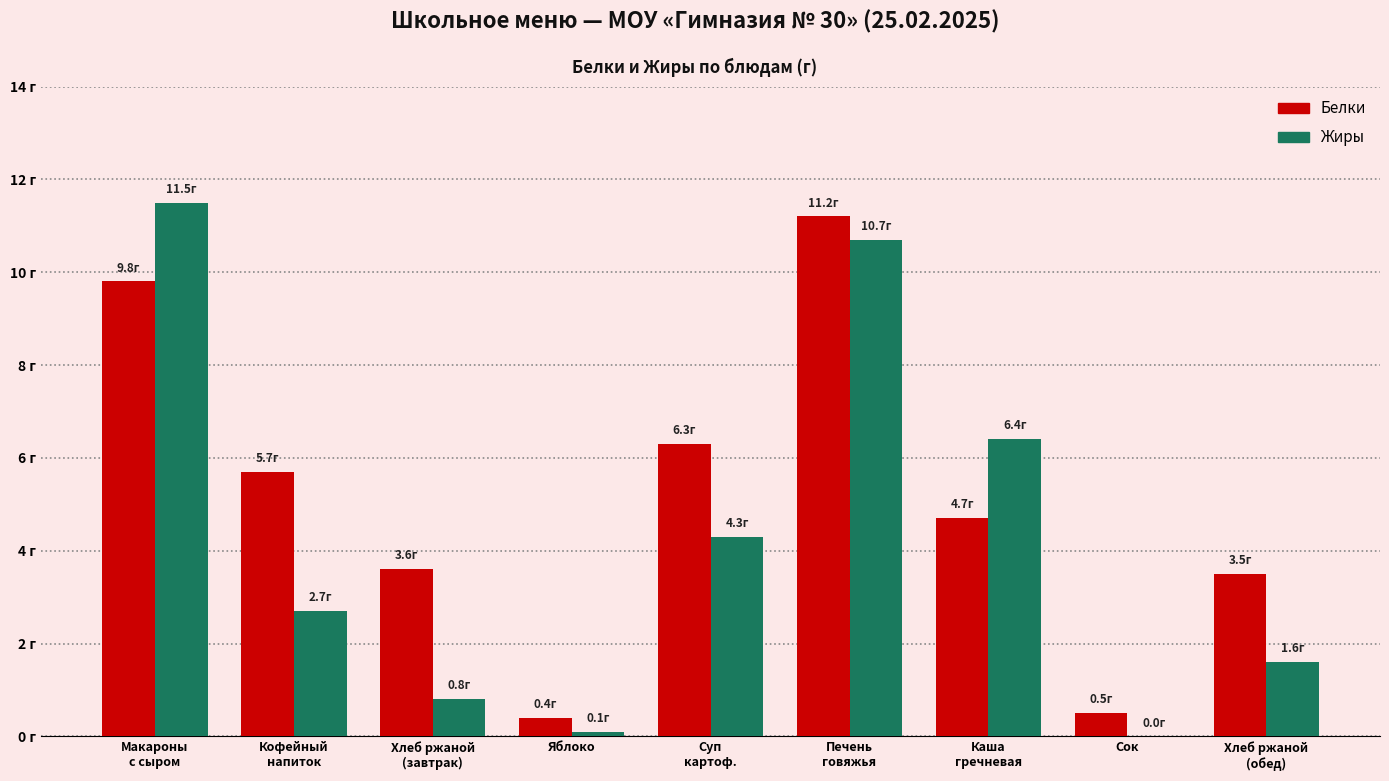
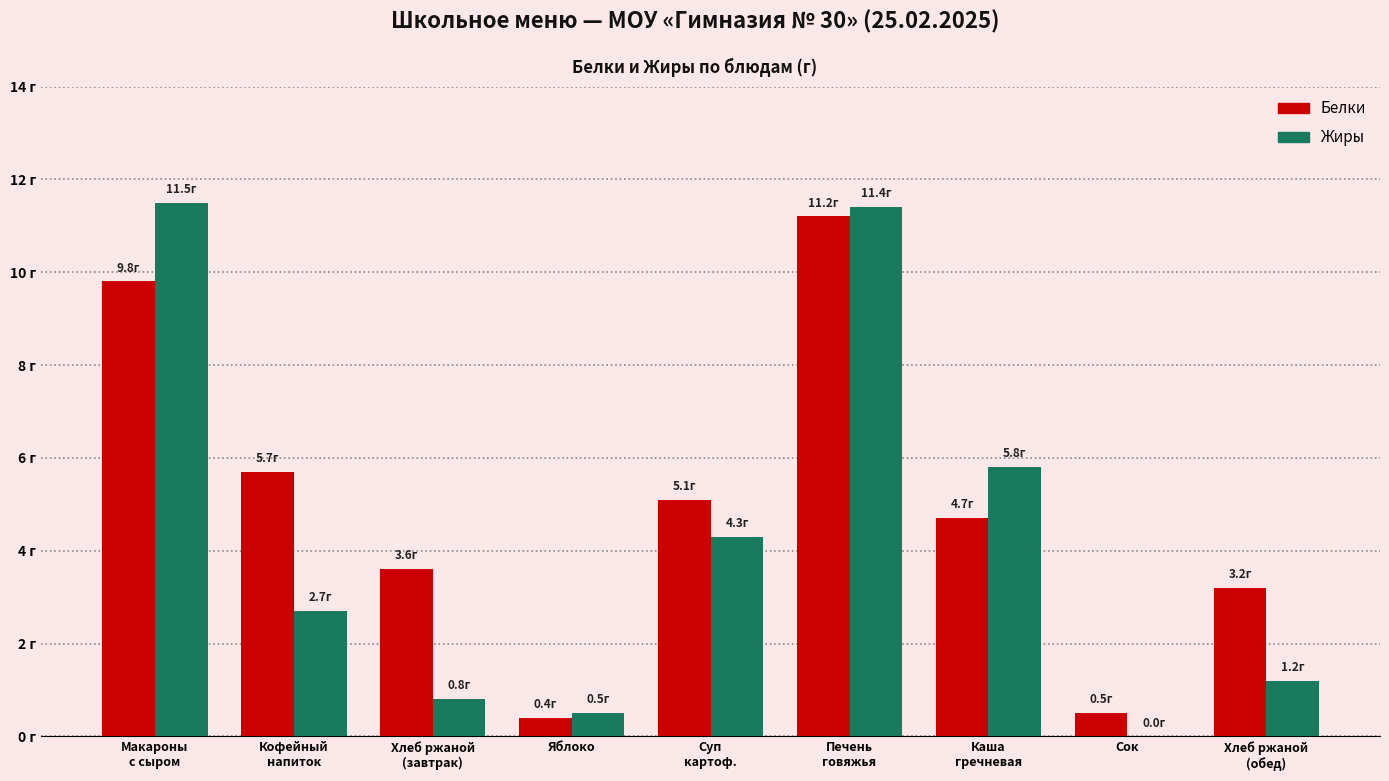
  {
    "Белки": {
      "Макароны с сыром": "9.8г",
      "Кофейный напиток": "5.7г",
      "Хлеб ржаной (завтрак)": "3.6г",
      "Яблоко": "0.4г",
-     "Суп картоф.": "6.3г",
+     "Суп картоф.": "5.1г",
      "Печень говяжья": "11.2г",
      "Каша гречневая": "4.7г",
      "Сок": "0.5г",
-     "Хлеб ржаной (обед)": "3.5г"
+     "Хлеб ржаной (обед)": "3.2г"
    },
    "Жиры": {
      "Макароны с сыром": "11.5г",
      "Кофейный напиток": "2.7г",
      "Хлеб ржаной (завтрак)": "0.8г",
-     "Яблоко": "0.1г",
+     "Яблоко": "0.5г",
      "Суп картоф.": "4.3г",
-     "Печень говяжья": "10.7г",
-     "Каша гречневая": "6.4г",
+     "Печень говяжья": "11.4г",
+     "Каша гречневая": "5.8г",
      "Сок": "0.0г",
-     "Хлеб ржаной (обед)": "1.6г"
+     "Хлеб ржаной (обед)": "1.2г"
    }
  }
